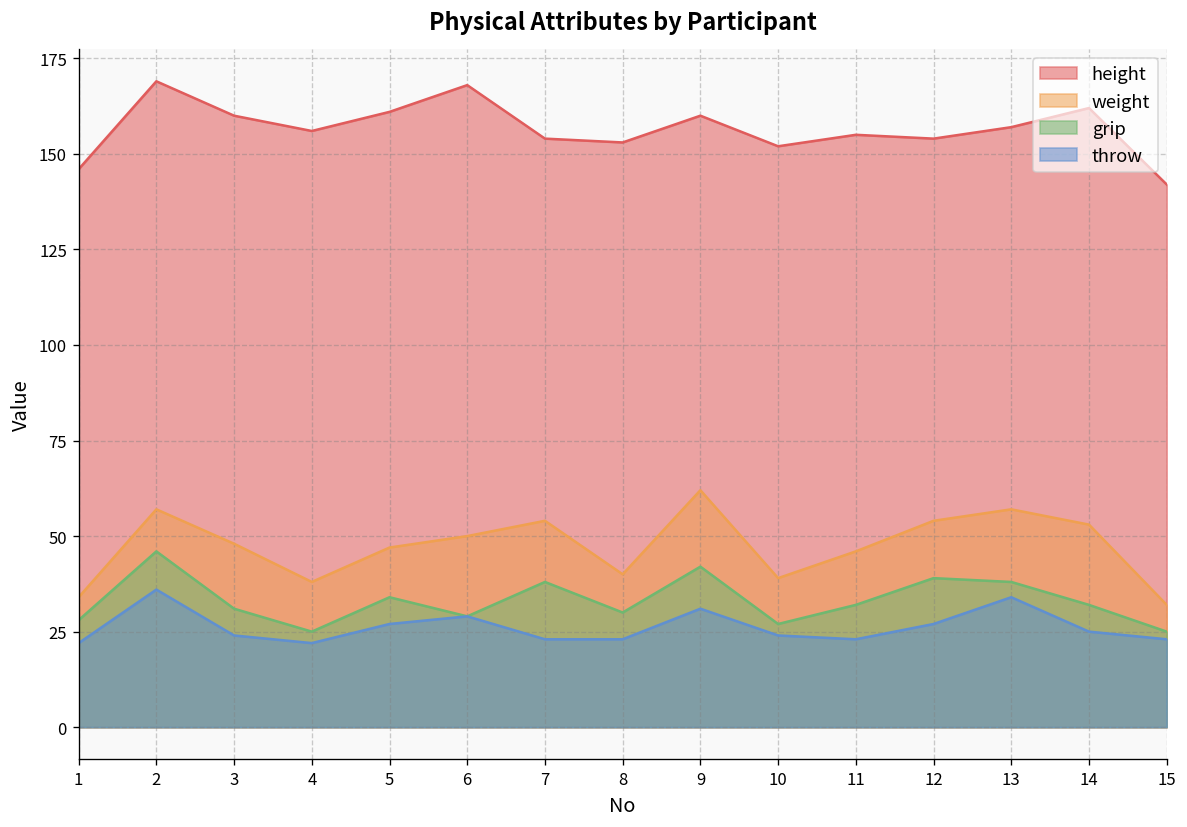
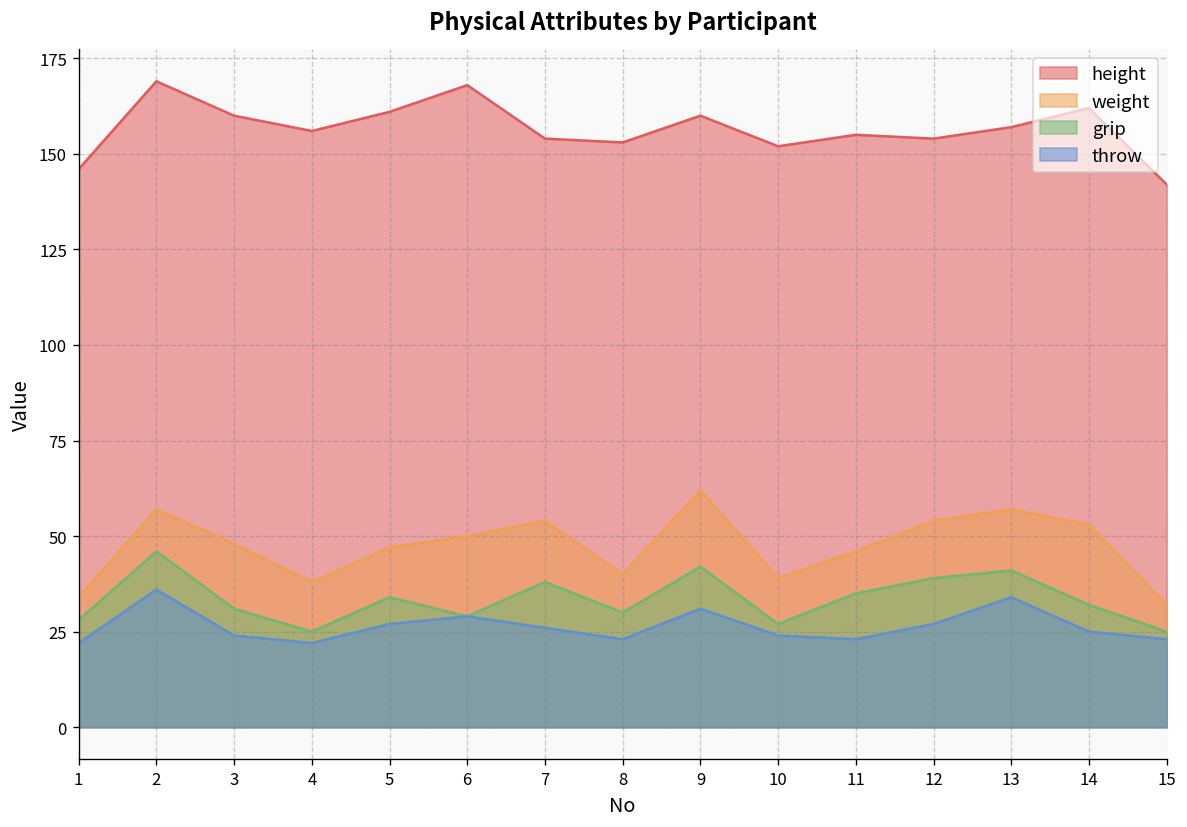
  {
    "grip": {
      "1": 28,
      "2": 46,
      "3": 31,
      "4": 25,
      "5": 34,
      "7": 38,
      "8": 30,
      "9": 42,
      "10": 27,
-     "11": 32,
+     "11": 35,
      "12": 39,
-     "13": 38,
+     "13": 41,
      "14": 32,
      "15": 25
    },
    "throw": {
      "1": 22,
      "2": 36,
      "3": 24,
      "4": 22,
      "5": 27,
-     "7": 23,
+     "7": 26,
      "8": 23,
      "9": 31,
      "10": 24,
      "11": 23,
      "12": 27,
      "13": 34,
      "14": 25,
      "15": 23
    }
  }
